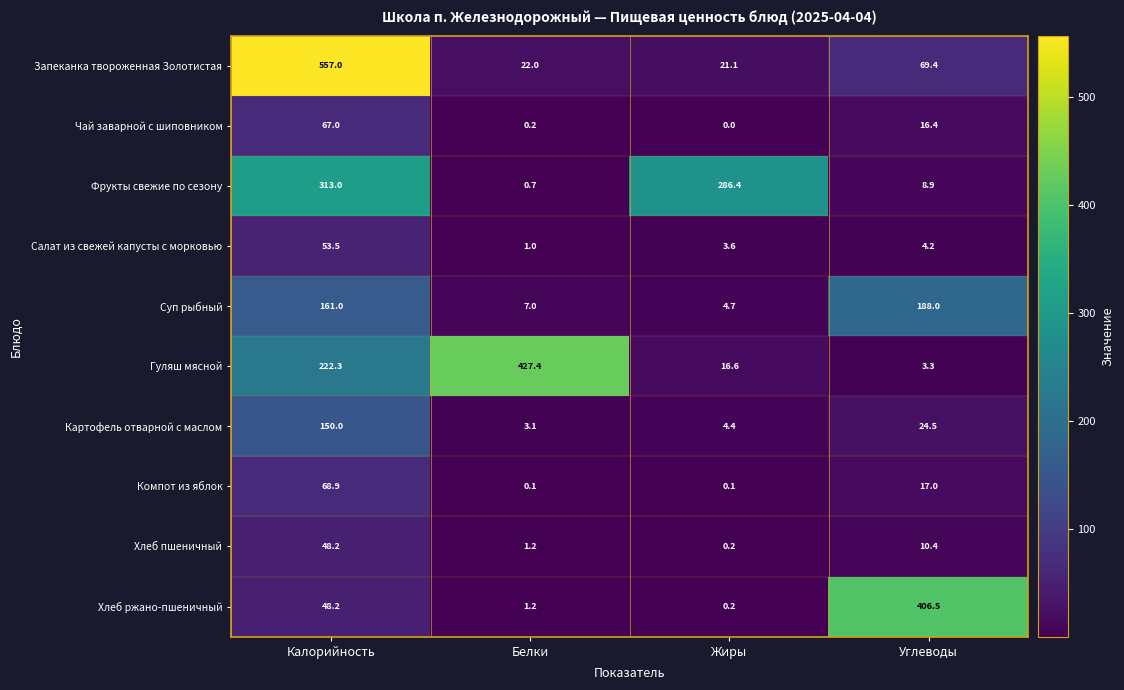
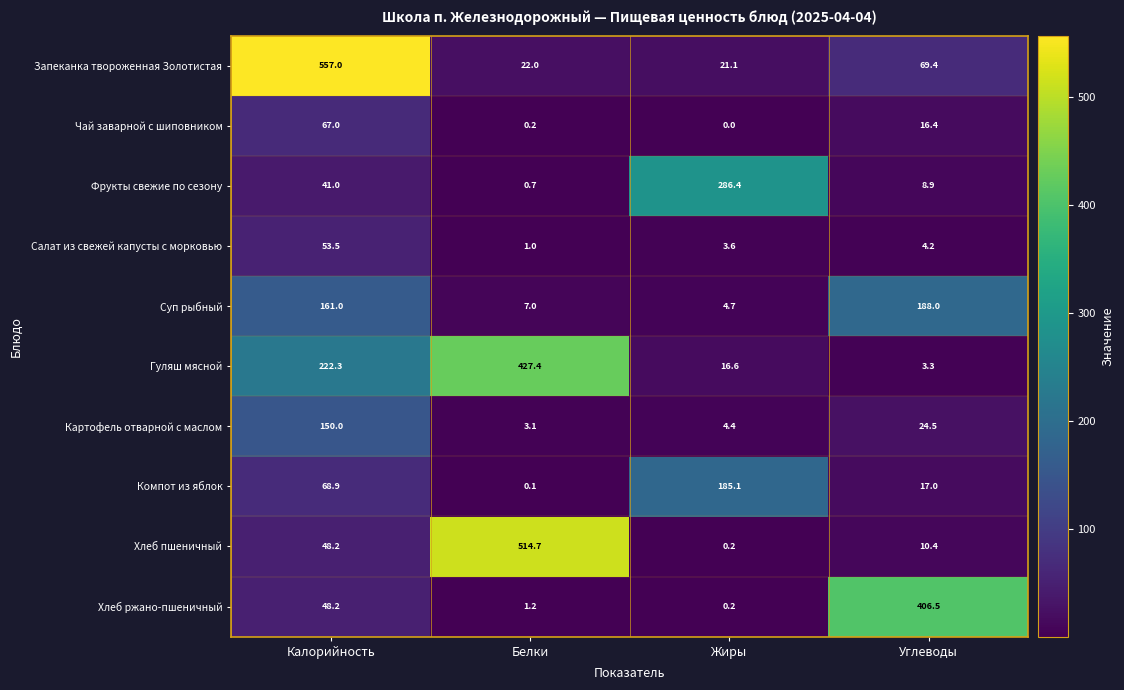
  {
    "Запеканка твороженная Золотистая": {
      "Калорийность": 557.0,
      "Белки": 22.0,
      "Жиры": 21.1,
      "Углеводы": 69.4
    },
    "Чай заварной с шиповником": {
      "Калорийность": 67.0,
      "Белки": 0.2,
      "Жиры": 0.0,
      "Углеводы": 16.4
    },
    "Фрукты свежие по сезону": {
-     "Калорийность": 313.0,
+     "Калорийность": 41.0,
      "Белки": 0.7,
      "Жиры": 286.4,
      "Углеводы": 8.9
    },
    "Салат из свежей капусты с морковью": {
      "Калорийность": 53.5,
      "Белки": 1.0,
      "Жиры": 3.6,
      "Углеводы": 4.2
    },
    "Суп рыбный": {
      "Калорийность": 161.0,
      "Белки": 7.0,
      "Жиры": 4.7,
      "Углеводы": 188.0
    },
    "Гуляш мясной": {
      "Калорийность": 222.3,
      "Белки": 427.4,
      "Жиры": 16.6,
      "Углеводы": 3.3
    },
    "Картофель отварной с маслом": {
      "Калорийность": 150.0,
      "Белки": 3.1,
      "Жиры": 4.4,
      "Углеводы": 24.5
    },
    "Компот из яблок": {
      "Калорийность": 68.9,
      "Белки": 0.1,
-     "Жиры": 0.1,
+     "Жиры": 185.1,
      "Углеводы": 17.0
    },
    "Хлеб пшеничный": {
      "Калорийность": 48.2,
-     "Белки": 1.2,
+     "Белки": 514.7,
      "Жиры": 0.2,
      "Углеводы": 10.4
    },
    "Хлеб ржано-пшеничный": {
      "Калорийность": 48.2,
      "Белки": 1.2,
      "Жиры": 0.2,
      "Углеводы": 406.5
    }
  }
